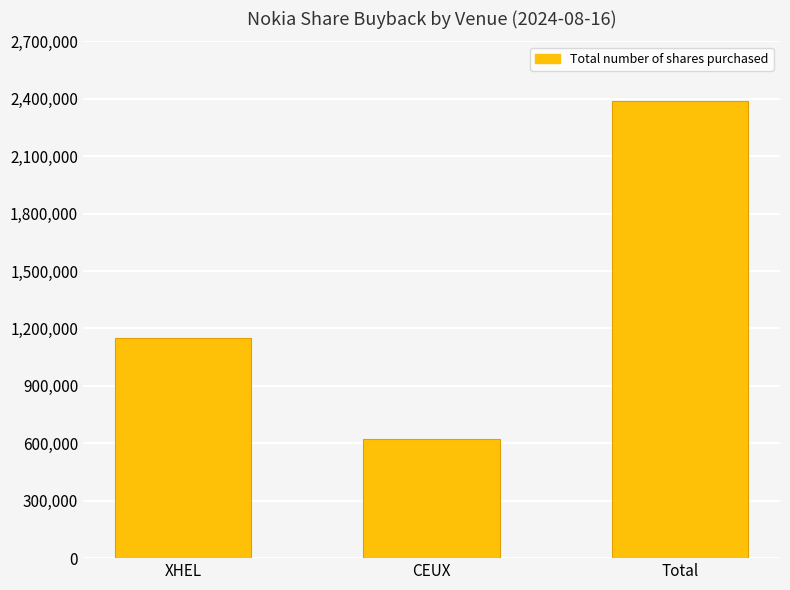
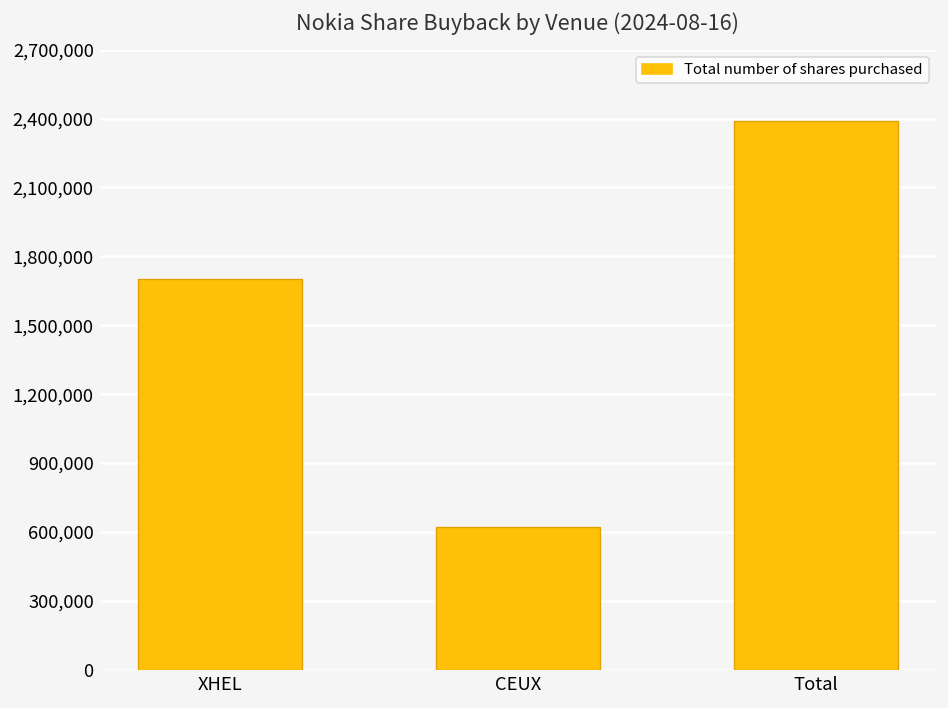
  {
-   "XHEL": "1,150,000",
+   "XHEL": "1,700,000",
    "CEUX": "620,000",
    "Total": "2,390,000"
  }
